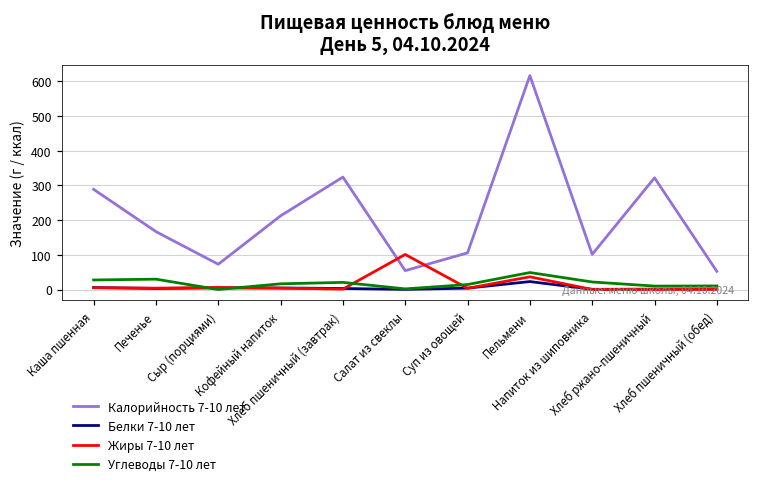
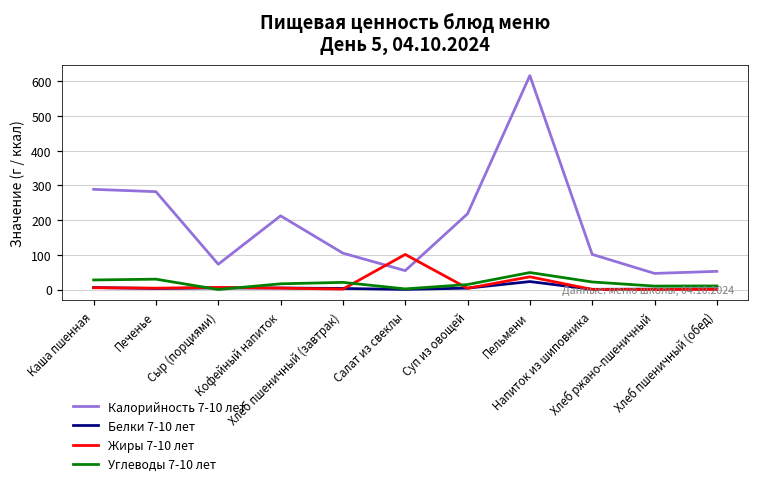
  {
    "Калорийность 7-10 лет": {
      "Каша пшенная": 290,
-     "Печенье": 170,
+     "Печенье": 280,
      "Сыр (порциями)": 70,
      "Кофейный напиток": 210,
-     "Хлеб пшеничный (завтрак)": 320,
+     "Хлеб пшеничный (завтрак)": 100,
      "Салат из свеклы": 50,
-     "Суп из овощей": 110,
+     "Суп из овощей": 220,
      "Пельмени": 620,
      "Напиток из шиповника": 100,
-     "Хлеб ржано-пшеничный": 320,
+     "Хлеб ржано-пшеничный": 50,
      "Хлеб пшеничный (обед)": 50
    },
    "Белки 7-10 лет": {
      "Пельмени": 20
    },
    "Жиры 7-10 лет": {
      "Салат из свеклы": 100,
      "Пельмени": 40
    },
    "Углеводы 7-10 лет": {
      "Каша пшенная": 30,
      "Печенье": 30,
      "Кофейный напиток": 20,
      "Хлеб пшеничный (завтрак)": 20,
      "Суп из овощей": 10,
      "Пельмени": 50,
      "Напиток из шиповника": 20
    }
  }
